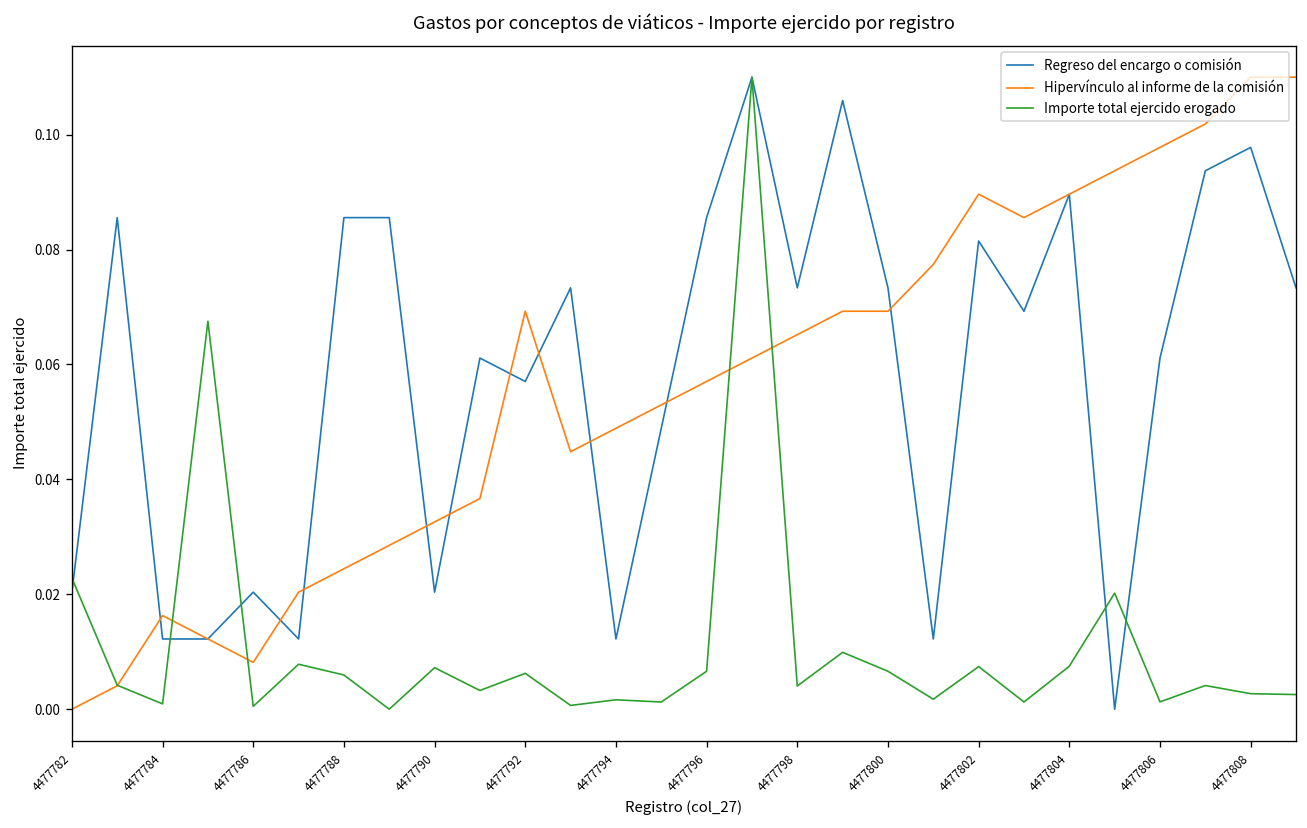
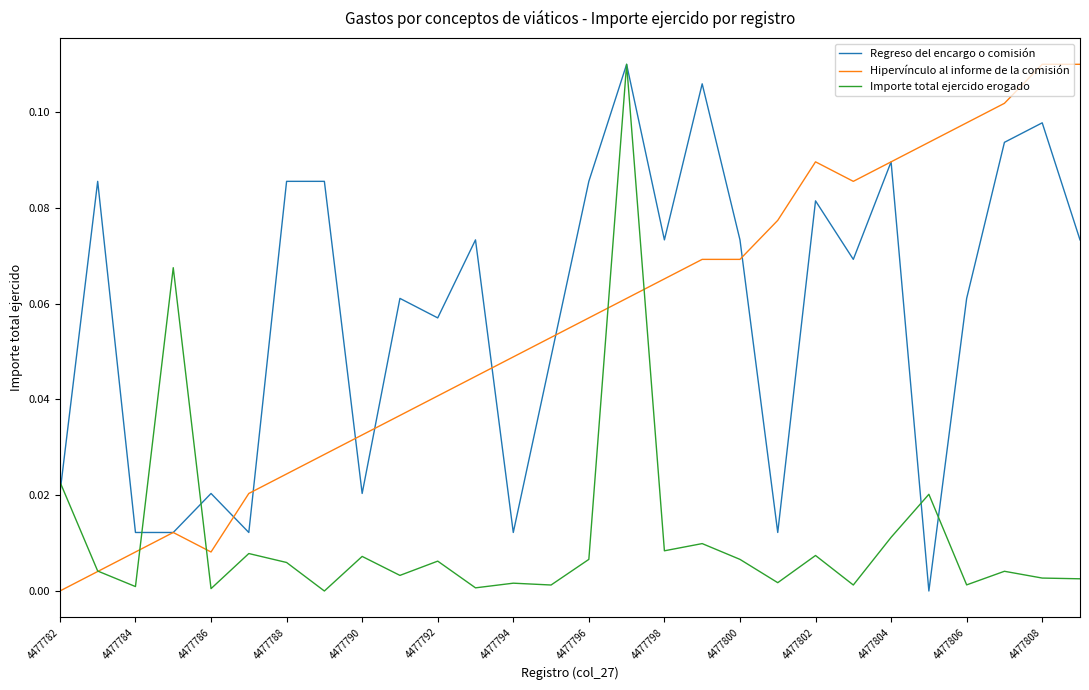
  {
    "Regreso del encargo o comisión": {
      "4477782": 0.020,
      "4477784": 0.012,
      "4477786": 0.020,
      "4477788": 0.086,
      "4477790": 0.020,
      "4477792": 0.057,
      "4477794": 0.012,
      "4477796": 0.086,
      "4477798": 0.073,
      "4477800": 0.073,
      "4477802": 0.081,
      "4477806": 0.061,
      "4477808": 0.098
    },
    "Hipervínculo al informe de la comisión": {
      "4477782": 0.000,
-     "4477784": 0.016,
+     "4477784": 0.008,
      "4477786": 0.008,
      "4477788": 0.024,
      "4477790": 0.033,
-     "4477792": 0.069,
+     "4477792": 0.041,
      "4477794": 0.049,
      "4477796": 0.057,
      "4477798": 0.065,
      "4477800": 0.069,
      "4477802": 0.090,
      "4477806": 0.098
    },
    "Importe total ejercido erogado": {
      "4477782": 0.023,
      "4477784": 0.001,
      "4477786": 0.000,
      "4477788": 0.006,
      "4477790": 0.007,
      "4477792": 0.006,
      "4477794": 0.002,
      "4477796": 0.007,
-     "4477798": 0.004,
+     "4477798": 0.008,
      "4477800": 0.007,
      "4477802": 0.007,
-     "4477804": 0.007,
+     "4477804": 0.011,
      "4477806": 0.001,
      "4477808": 0.003
    }
  }
